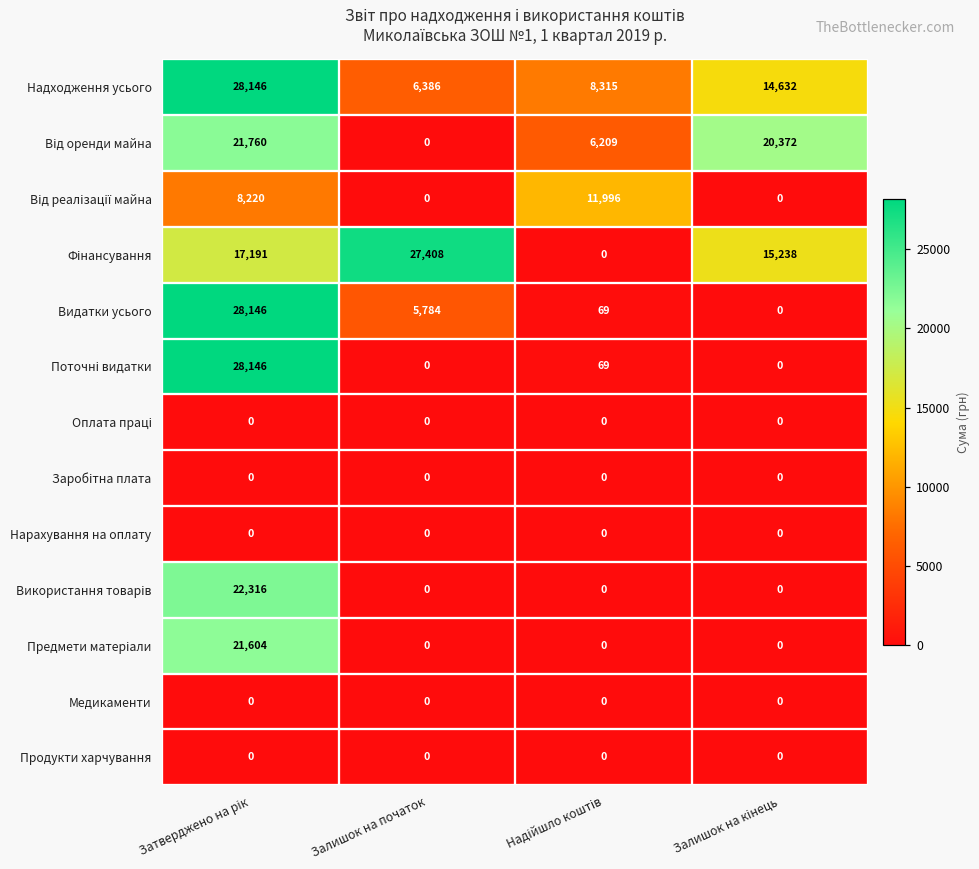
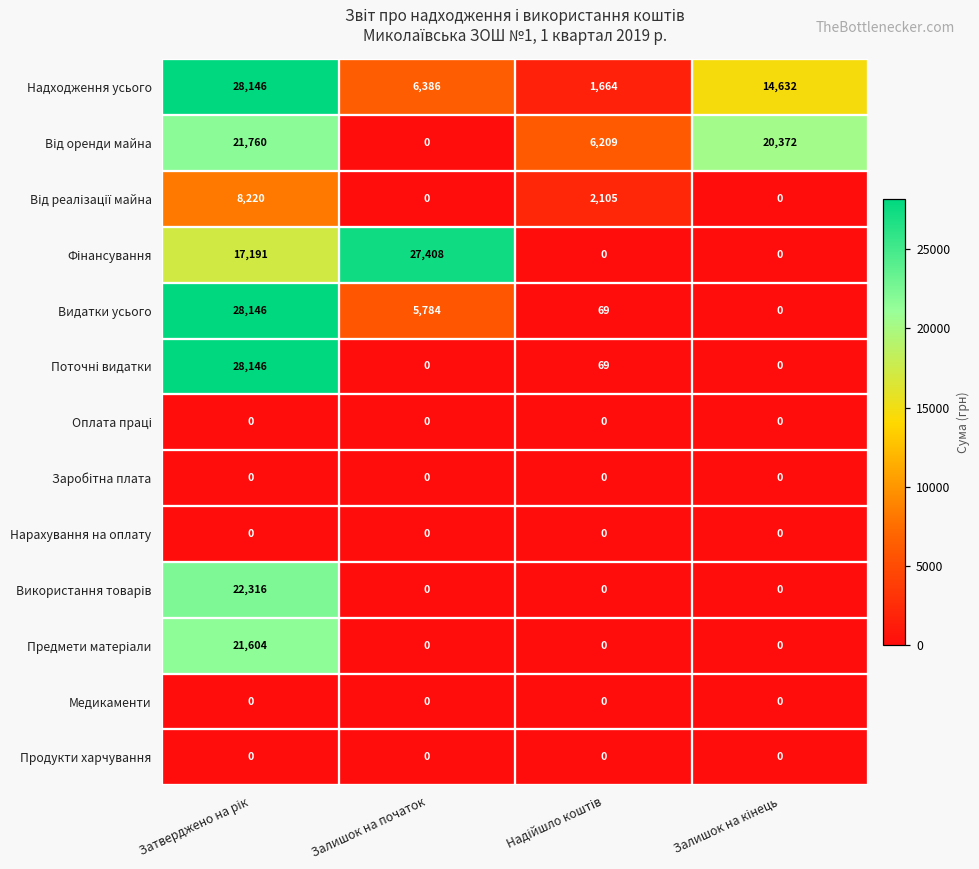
  {
    "Надходження усього": {
      "Затверджено на рік": "28,146",
      "Залишок на початок": "6,386",
-     "Надійшло коштів": "8,315",
+     "Надійшло коштів": "1,664",
      "Залишок на кінець": "14,632"
    },
    "Від оренди майна": {
      "Затверджено на рік": "21,760",
      "Залишок на початок": "0",
      "Надійшло коштів": "6,209",
      "Залишок на кінець": "20,372"
    },
    "Від реалізації майна": {
      "Затверджено на рік": "8,220",
      "Залишок на початок": "0",
-     "Надійшло коштів": "11,996",
+     "Надійшло коштів": "2,105",
      "Залишок на кінець": "0"
    },
    "Фінансування": {
      "Затверджено на рік": "17,191",
      "Залишок на початок": "27,408",
      "Надійшло коштів": "0",
-     "Залишок на кінець": "15,238"
+     "Залишок на кінець": "0"
    },
    "Видатки усього": {
      "Затверджено на рік": "28,146",
      "Залишок на початок": "5,784",
      "Надійшло коштів": "69",
      "Залишок на кінець": "0"
    },
    "Поточні видатки": {
      "Затверджено на рік": "28,146",
      "Залишок на початок": "0",
      "Надійшло коштів": "69",
      "Залишок на кінець": "0"
    },
    "Оплата праці": {
      "Затверджено на рік": "0",
      "Залишок на початок": "0",
      "Надійшло коштів": "0",
      "Залишок на кінець": "0"
    },
    "Заробітна плата": {
      "Затверджено на рік": "0",
      "Залишок на початок": "0",
      "Надійшло коштів": "0",
      "Залишок на кінець": "0"
    },
    "Нарахування на оплату": {
      "Затверджено на рік": "0",
      "Залишок на початок": "0",
      "Надійшло коштів": "0",
      "Залишок на кінець": "0"
    },
    "Використання товарів": {
      "Затверджено на рік": "22,316",
      "Залишок на початок": "0",
      "Надійшло коштів": "0",
      "Залишок на кінець": "0"
    },
    "Предмети матеріали": {
      "Затверджено на рік": "21,604",
      "Залишок на початок": "0",
      "Надійшло коштів": "0",
      "Залишок на кінець": "0"
    },
    "Медикаменти": {
      "Затверджено на рік": "0",
      "Залишок на початок": "0",
      "Надійшло коштів": "0",
      "Залишок на кінець": "0"
    },
    "Продукти харчування": {
      "Затверджено на рік": "0",
      "Залишок на початок": "0",
      "Надійшло коштів": "0",
      "Залишок на кінець": "0"
    }
  }
